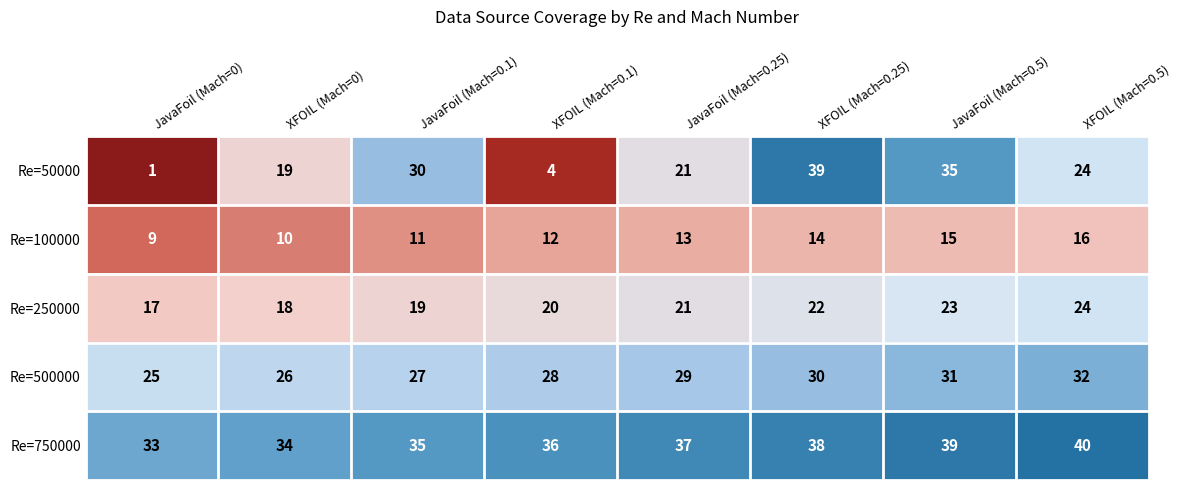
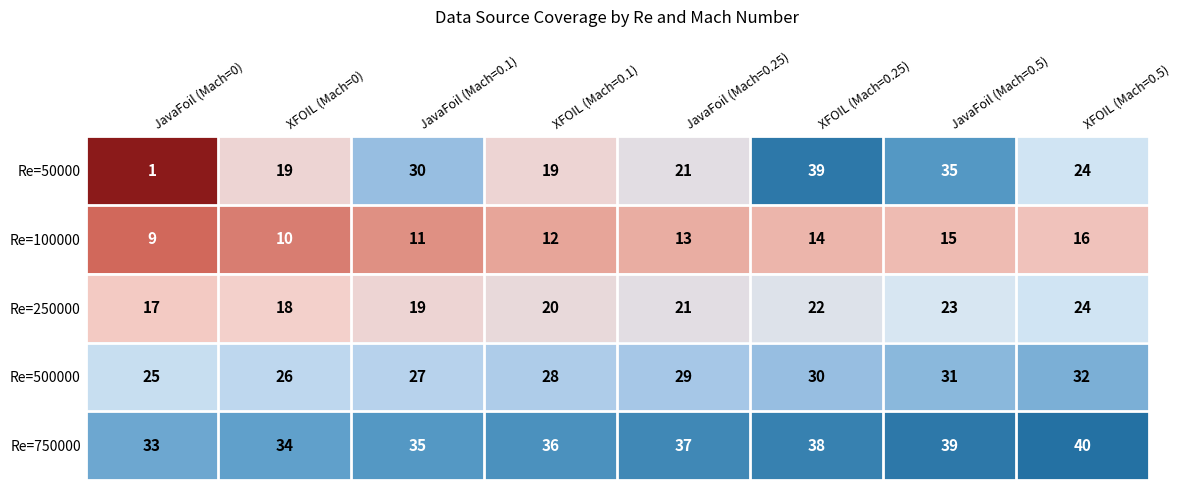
  {
    "Re=50000": {
      "JavaFoil (Mach=0)": 1,
      "XFOIL (Mach=0)": 19,
      "JavaFoil (Mach=0.1)": 30,
-     "XFOIL (Mach=0.1)": 4,
+     "XFOIL (Mach=0.1)": 19,
      "JavaFoil (Mach=0.25)": 21,
      "XFOIL (Mach=0.25)": 39,
      "JavaFoil (Mach=0.5)": 35,
      "XFOIL (Mach=0.5)": 24
    },
    "Re=100000": {
      "JavaFoil (Mach=0)": 9,
      "XFOIL (Mach=0)": 10,
      "JavaFoil (Mach=0.1)": 11,
      "XFOIL (Mach=0.1)": 12,
      "JavaFoil (Mach=0.25)": 13,
      "XFOIL (Mach=0.25)": 14,
      "JavaFoil (Mach=0.5)": 15,
      "XFOIL (Mach=0.5)": 16
    },
    "Re=250000": {
      "JavaFoil (Mach=0)": 17,
      "XFOIL (Mach=0)": 18,
      "JavaFoil (Mach=0.1)": 19,
      "XFOIL (Mach=0.1)": 20,
      "JavaFoil (Mach=0.25)": 21,
      "XFOIL (Mach=0.25)": 22,
      "JavaFoil (Mach=0.5)": 23,
      "XFOIL (Mach=0.5)": 24
    },
    "Re=500000": {
      "JavaFoil (Mach=0)": 25,
      "XFOIL (Mach=0)": 26,
      "JavaFoil (Mach=0.1)": 27,
      "XFOIL (Mach=0.1)": 28,
      "JavaFoil (Mach=0.25)": 29,
      "XFOIL (Mach=0.25)": 30,
      "JavaFoil (Mach=0.5)": 31,
      "XFOIL (Mach=0.5)": 32
    },
    "Re=750000": {
      "JavaFoil (Mach=0)": 33,
      "XFOIL (Mach=0)": 34,
      "JavaFoil (Mach=0.1)": 35,
      "XFOIL (Mach=0.1)": 36,
      "JavaFoil (Mach=0.25)": 37,
      "XFOIL (Mach=0.25)": 38,
      "JavaFoil (Mach=0.5)": 39,
      "XFOIL (Mach=0.5)": 40
    }
  }
